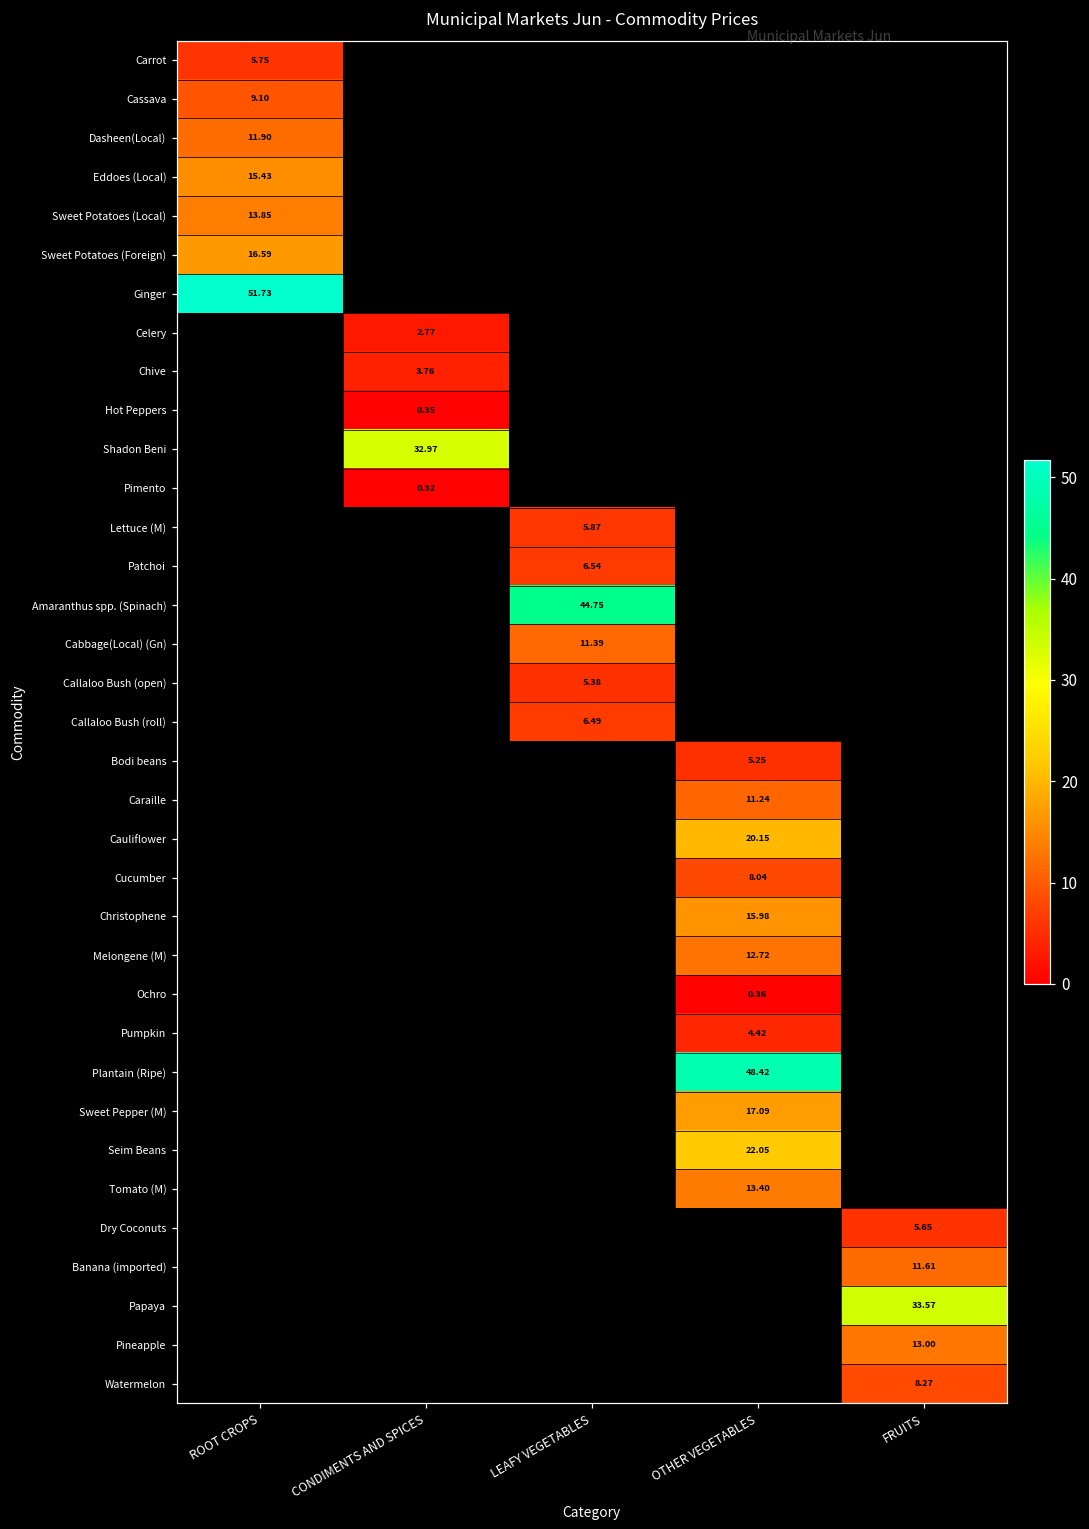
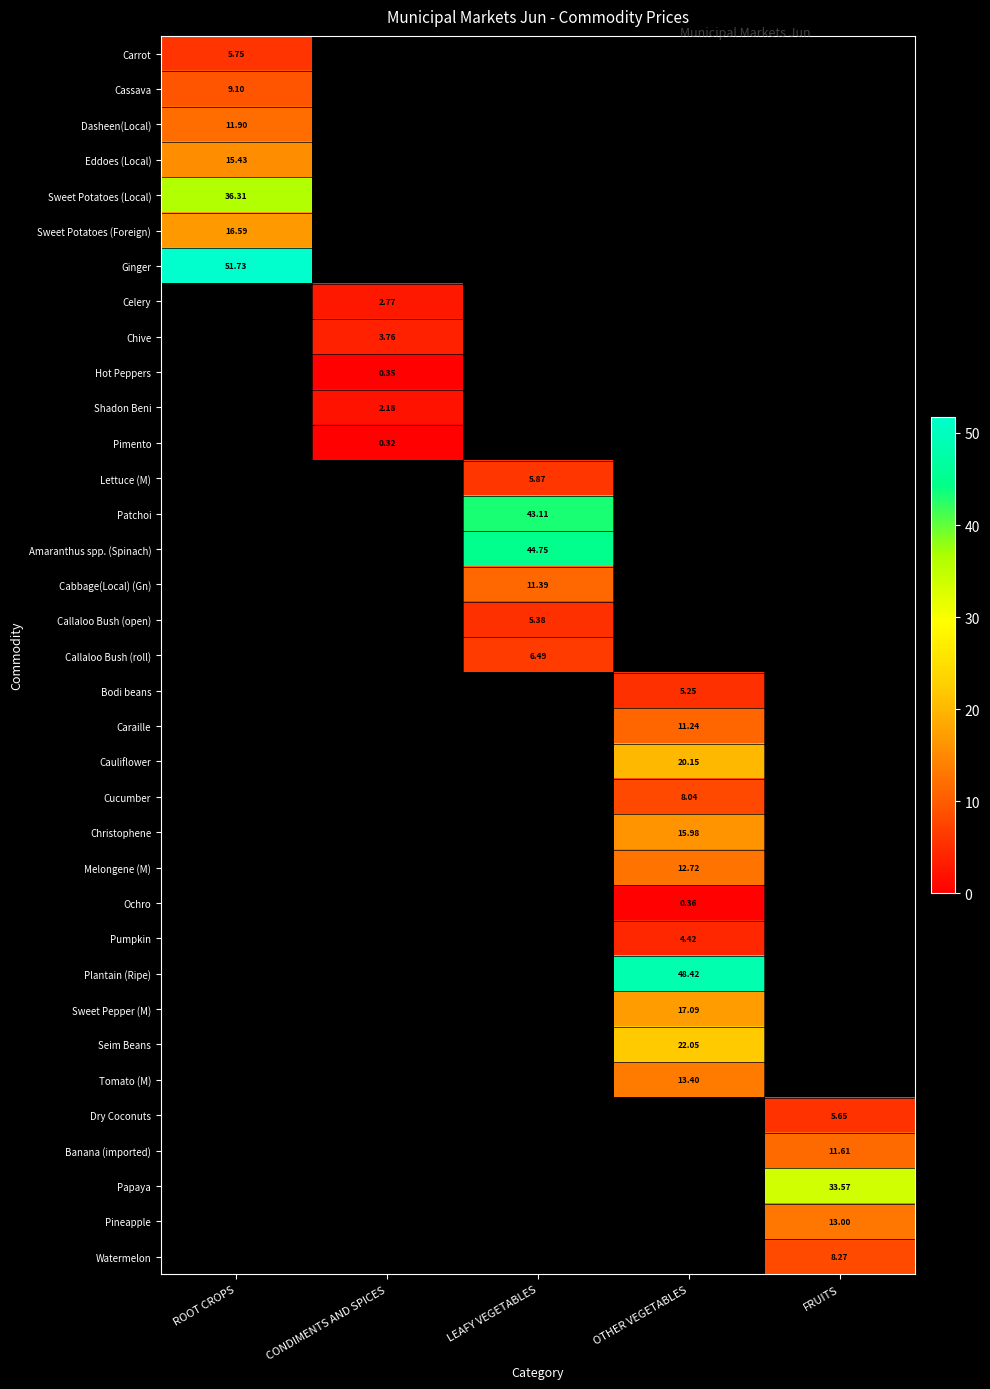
  {
    "Carrot": {
      "ROOT CROPS": 5.75
    },
    "Cassava": {
      "ROOT CROPS": 9.10
    },
    "Dasheen(Local)": {
      "ROOT CROPS": 11.90
    },
    "Eddoes (Local)": {
      "ROOT CROPS": 15.43
    },
    "Sweet Potatoes (Local)": {
-     "ROOT CROPS": 13.85
+     "ROOT CROPS": 36.31
    },
    "Sweet Potatoes (Foreign)": {
      "ROOT CROPS": 16.59
    },
    "Ginger": {
      "ROOT CROPS": 51.73
    },
    "Celery": {
      "CONDIMENTS AND SPICES": 2.77
    },
    "Chive": {
      "CONDIMENTS AND SPICES": 3.76
    },
    "Hot Peppers": {
      "CONDIMENTS AND SPICES": 0.35
    },
    "Shadon Beni": {
-     "CONDIMENTS AND SPICES": 32.97
+     "CONDIMENTS AND SPICES": 2.18
    },
    "Pimento": {
      "CONDIMENTS AND SPICES": 0.32
    },
    "Lettuce (M)": {
      "LEAFY VEGETABLES": 5.87
    },
    "Patchoi": {
-     "LEAFY VEGETABLES": 6.54
+     "LEAFY VEGETABLES": 43.11
    },
    "Amaranthus spp. (Spinach)": {
      "LEAFY VEGETABLES": 44.75
    },
    "Cabbage(Local) (Gn)": {
      "LEAFY VEGETABLES": 11.39
    },
    "Callaloo Bush (open)": {
      "LEAFY VEGETABLES": 5.38
    },
    "Callaloo Bush (roll)": {
      "LEAFY VEGETABLES": 6.49
    },
    "Bodi beans": {
      "OTHER VEGETABLES": 5.25
    },
    "Caraille": {
      "OTHER VEGETABLES": 11.24
    },
    "Cauliflower": {
      "OTHER VEGETABLES": 20.15
    },
    "Cucumber": {
      "OTHER VEGETABLES": 8.04
    },
    "Christophene": {
      "OTHER VEGETABLES": 15.98
    },
    "Melongene (M)": {
      "OTHER VEGETABLES": 12.72
    },
    "Ochro": {
      "OTHER VEGETABLES": 0.36
    },
    "Pumpkin": {
      "OTHER VEGETABLES": 4.42
    },
    "Plantain (Ripe)": {
      "OTHER VEGETABLES": 48.42
    },
    "Sweet Pepper (M)": {
      "OTHER VEGETABLES": 17.09
    },
    "Seim Beans": {
      "OTHER VEGETABLES": 22.05
    },
    "Tomato (M)": {
      "OTHER VEGETABLES": 13.40
    },
    "Dry Coconuts": {
      "FRUITS": 5.65
    },
    "Banana (imported)": {
      "FRUITS": 11.61
    },
    "Papaya": {
      "FRUITS": 33.57
    },
    "Pineapple": {
      "FRUITS": 13.00
    },
    "Watermelon": {
      "FRUITS": 8.27
    }
  }
